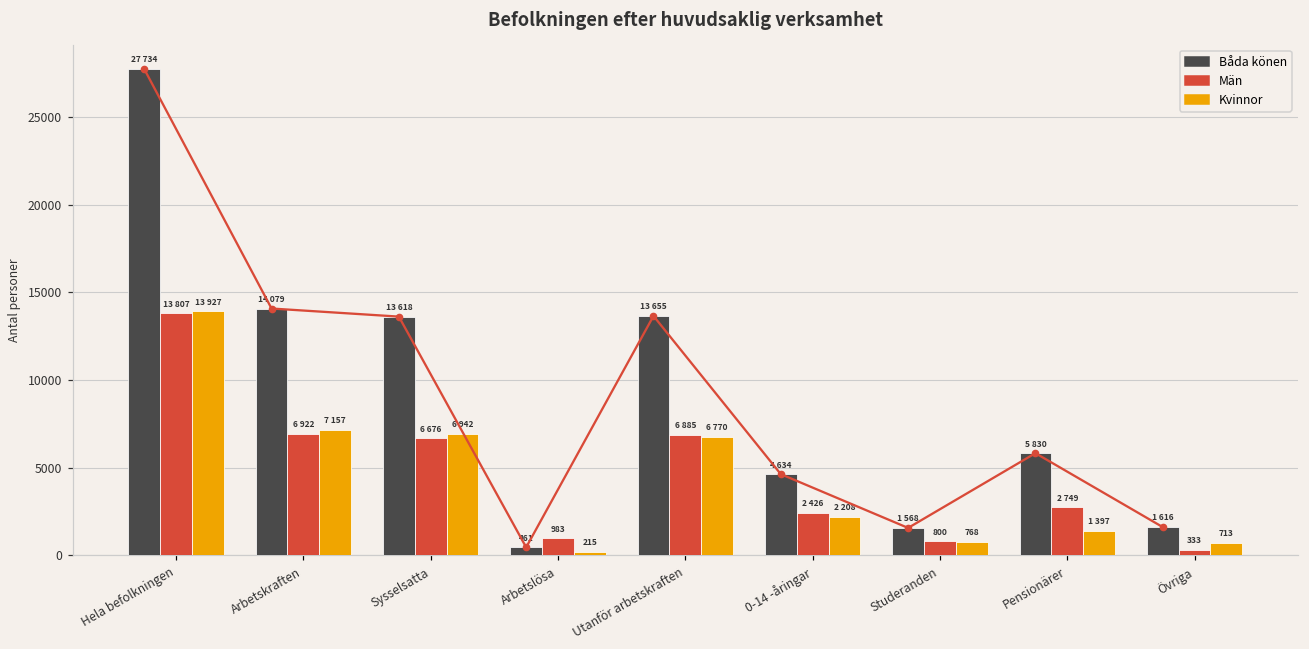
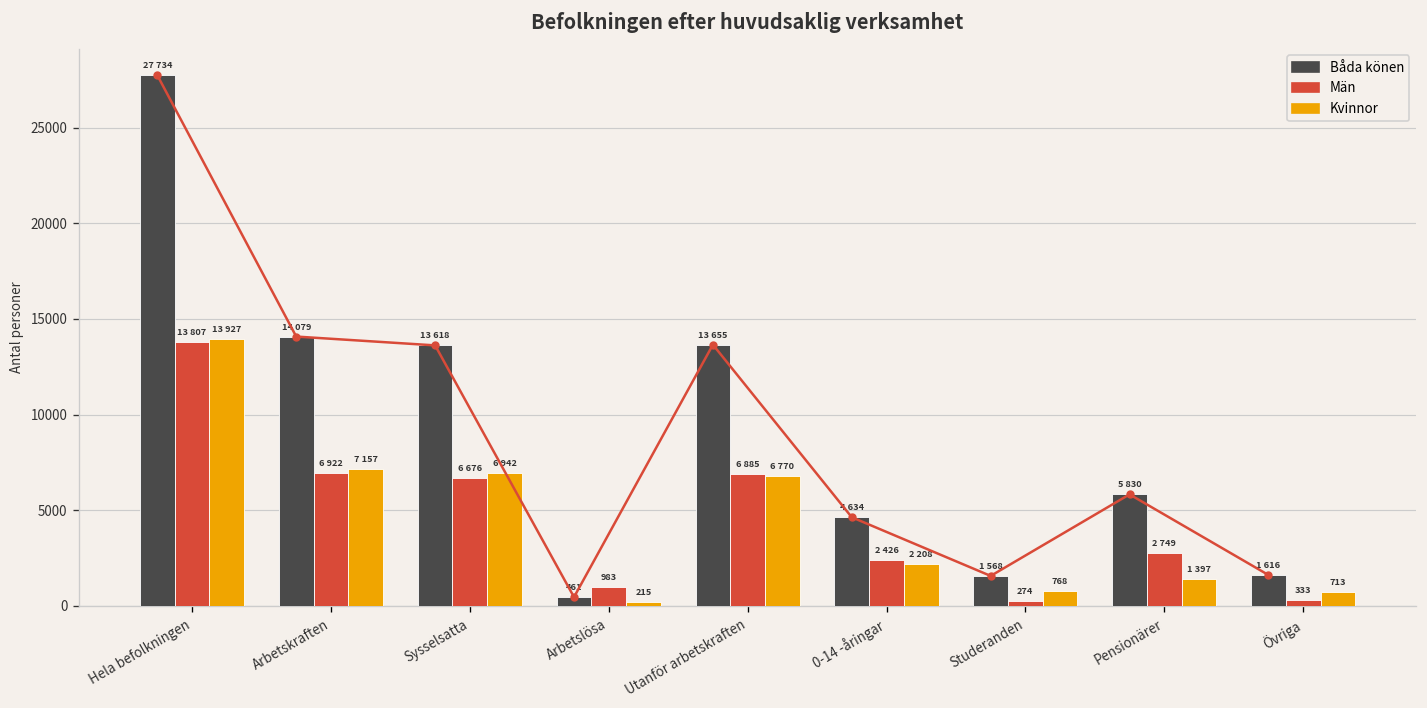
  {
    "Båda könen": {
      "Arbetslösa": 461
    },
    "Män": {
      "Arbetslösa": 983,
-     "Studeranden": 800,
+     "Studeranden": 274,
      "Övriga": 333
    },
    "Kvinnor": {
      "Arbetslösa": 215,
      "Studeranden": 768,
      "Övriga": 713
    }
  }
